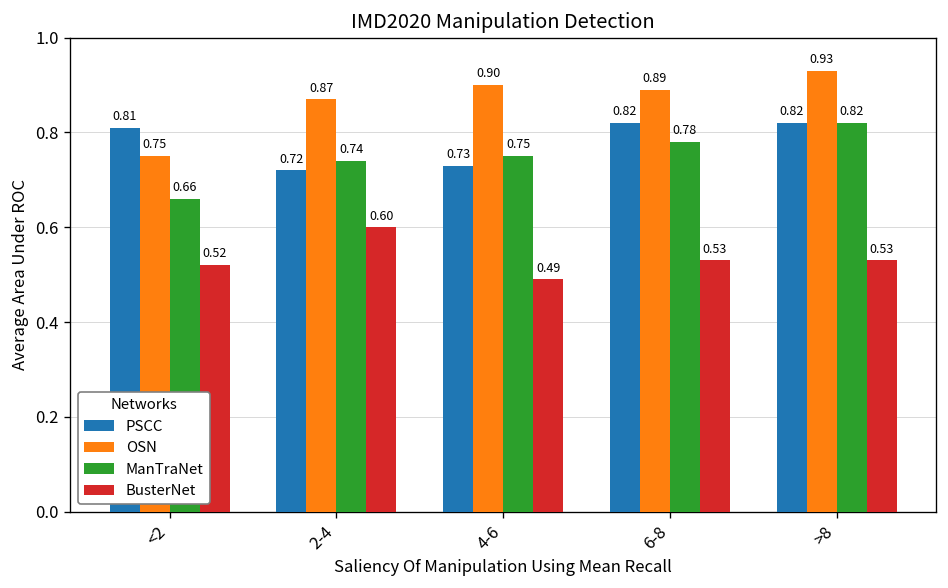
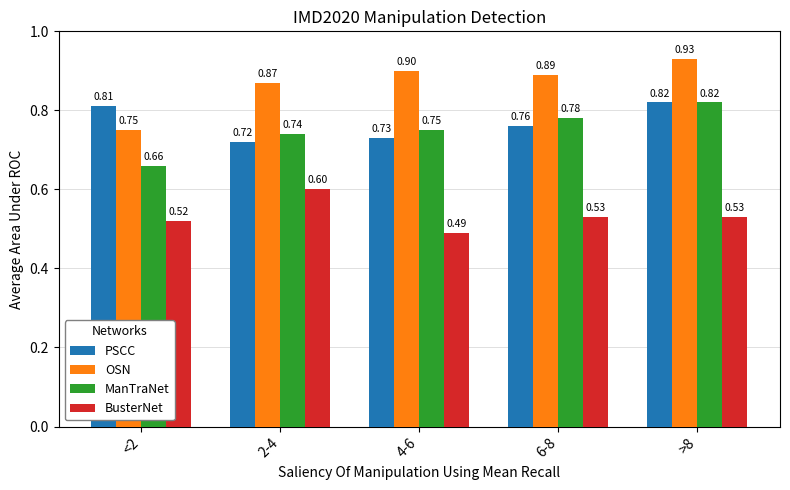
  {
    "PSCC": {
      "<2": 0.81,
      "2-4": 0.72,
      "4-6": 0.73,
-     "6-8": 0.82,
+     "6-8": 0.76,
      ">8": 0.82
    },
    "OSN": {
      "<2": 0.75,
      "2-4": 0.87,
      "4-6": 0.90,
      "6-8": 0.89,
      ">8": 0.93
    },
    "ManTraNet": {
      "<2": 0.66,
      "2-4": 0.74,
      "4-6": 0.75,
      "6-8": 0.78,
      ">8": 0.82
    },
    "BusterNet": {
      "<2": 0.52,
      "2-4": 0.60,
      "4-6": 0.49,
      "6-8": 0.53,
      ">8": 0.53
    }
  }
